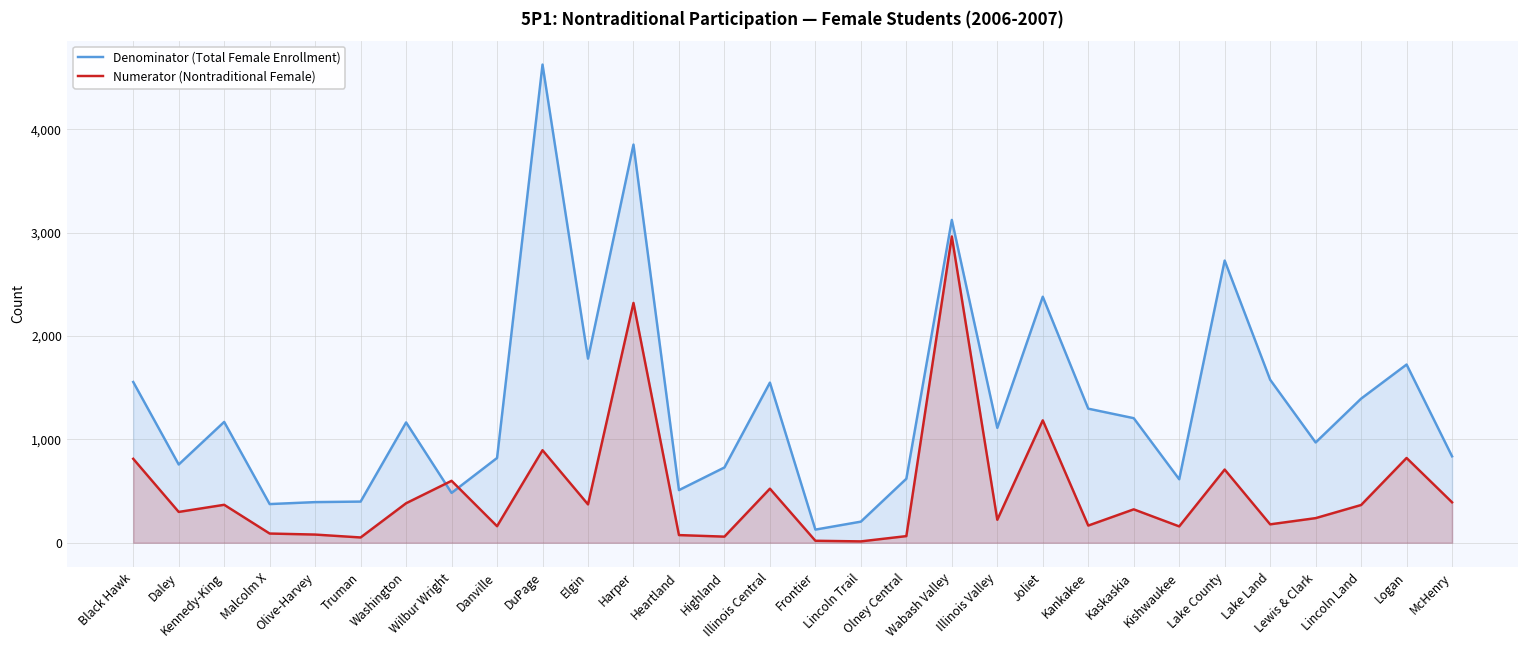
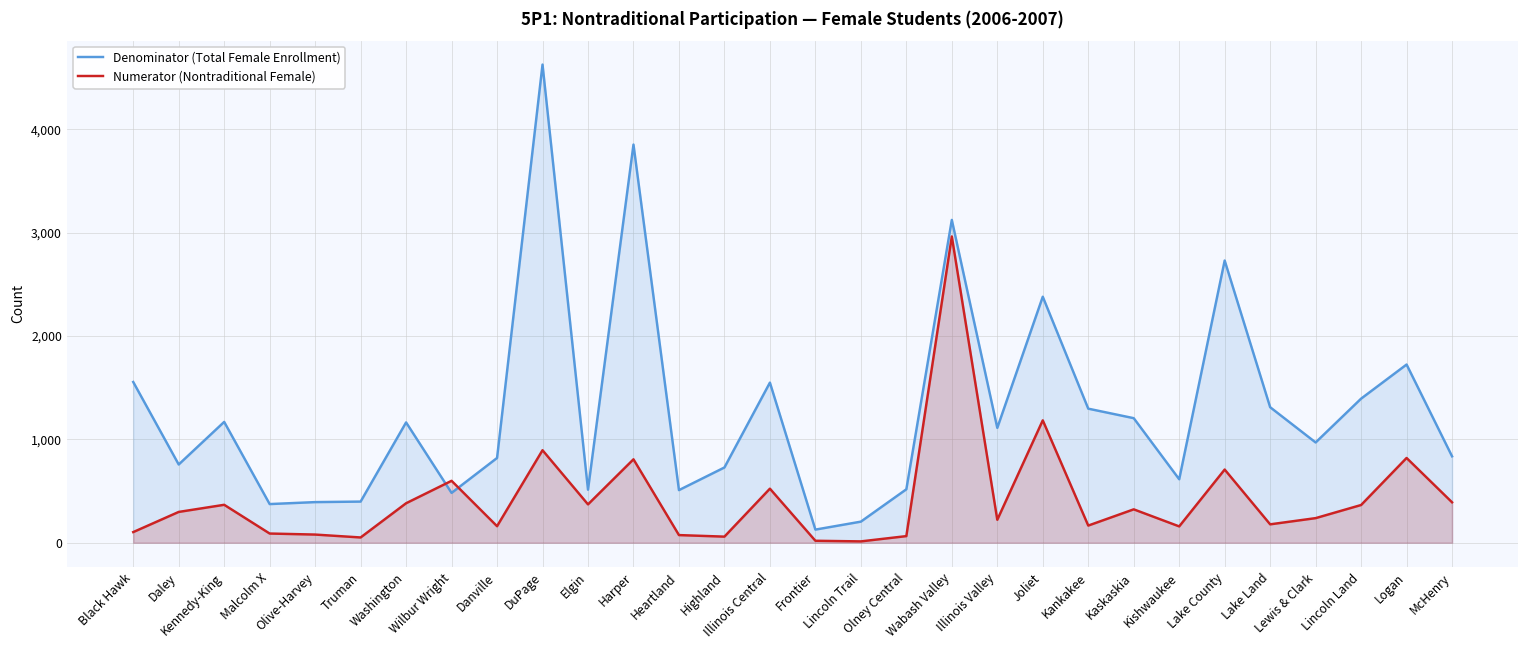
  {
    "Denominator (Total Female Enrollment)": {
      "Black Hawk": "1,600",
      "Daley": "800",
      "Kennedy-King": "1,200",
      "Malcolm X": "400",
      "Olive-Harvey": "400",
      "Truman": "400",
      "Washington": "1,200",
      "Wilbur Wright": "500",
      "Danville": "800",
      "DuPage": "4,600",
-     "Elgin": "1,800",
+     "Elgin": "500",
      "Harper": "3,900",
      "Heartland": "500",
      "Highland": "700",
      "Illinois Central": "1,500",
      "Frontier": "100",
      "Lincoln Trail": "200",
-     "Olney Central": "600",
+     "Olney Central": "500",
      "Wabash Valley": "3,100",
      "Illinois Valley": "1,100",
      "Joliet": "2,400",
      "Kankakee": "1,300",
      "Kaskaskia": "1,200",
      "Kishwaukee": "600",
      "Lake County": "2,700",
-     "Lake Land": "1,600",
+     "Lake Land": "1,300",
      "Lewis & Clark": "1,000",
      "Lincoln Land": "1,400",
      "Logan": "1,700",
      "McHenry": "800"
    },
    "Numerator (Nontraditional Female)": {
-     "Black Hawk": "800",
+     "Black Hawk": "100",
      "Daley": "300",
      "Kennedy-King": "400",
      "Malcolm X": "100",
      "Olive-Harvey": "100",
      "Truman": "100",
      "Washington": "400",
      "Wilbur Wright": "600",
      "Danville": "200",
      "DuPage": "900",
      "Elgin": "400",
-     "Harper": "2,300",
+     "Harper": "800",
      "Heartland": "100",
      "Highland": "100",
      "Illinois Central": "500",
      "Frontier": "0",
      "Lincoln Trail": "0",
      "Olney Central": "100",
      "Wabash Valley": "3,000",
      "Illinois Valley": "200",
      "Joliet": "1,200",
      "Kankakee": "200",
      "Kaskaskia": "300",
      "Kishwaukee": "200",
      "Lake County": "700",
      "Lake Land": "200",
      "Lewis & Clark": "200",
      "Lincoln Land": "400",
      "Logan": "800",
      "McHenry": "400"
    }
  }
